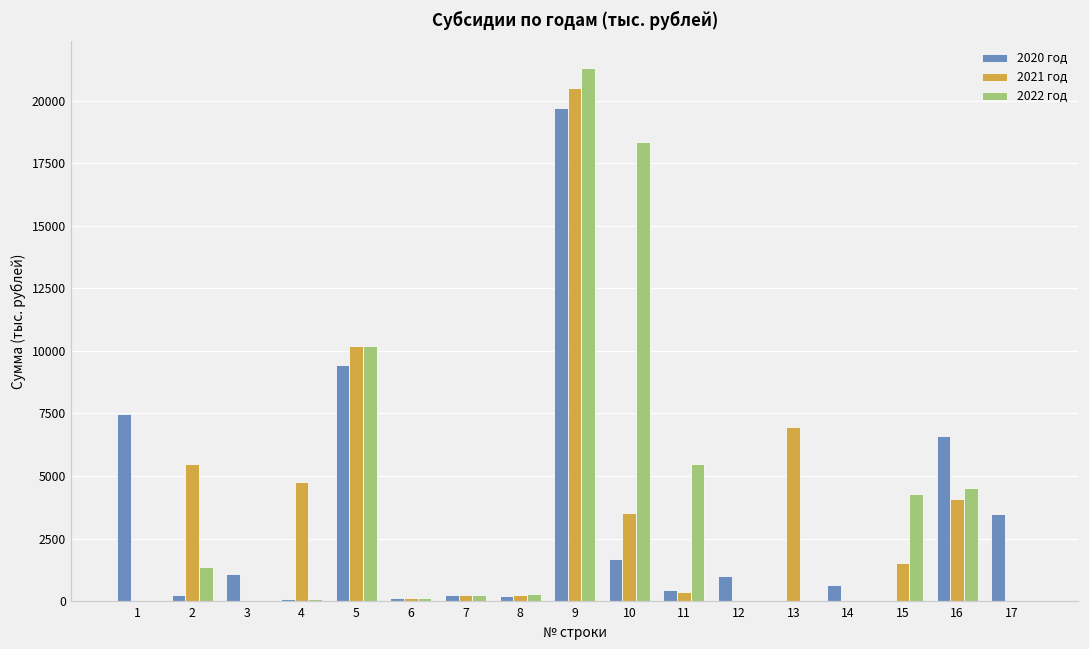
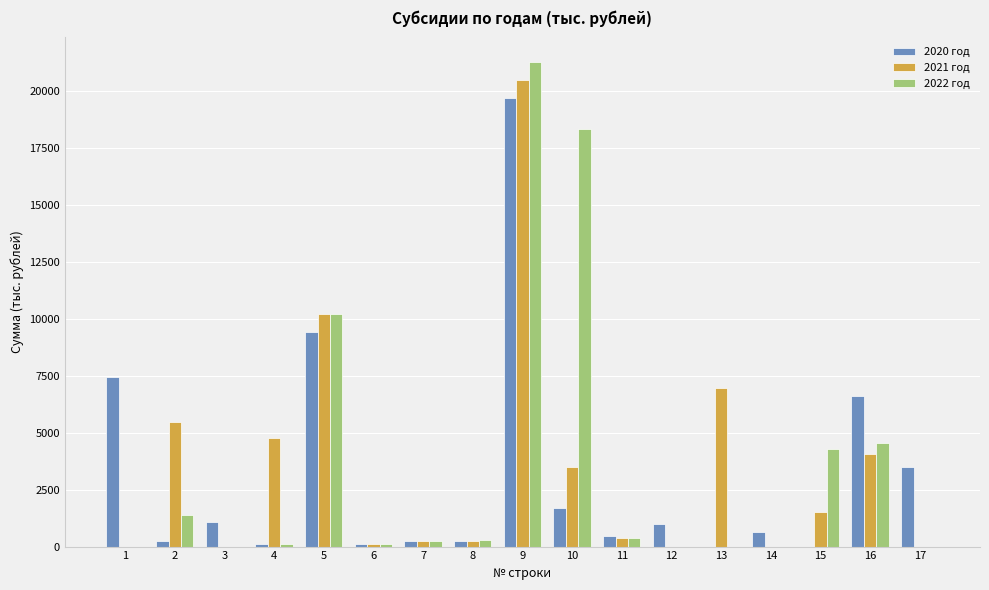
  {
    "2020 год": {
      "1": 7500,
      "2": 200,
      "3": 1100,
      "5": 9400,
      "6": 100,
      "7": 300,
      "8": 200,
      "9": 19700,
      "10": 1700,
      "11": 400,
      "12": 1000,
      "13": 0,
      "14": 600,
      "15": 0,
      "16": 6600,
      "17": 3500
    },
    "2021 год": {
      "1": 0,
      "2": 5500,
      "3": 0,
      "4": 4800,
      "5": 10200,
      "6": 100,
      "7": 300,
      "8": 300,
      "9": 20500,
      "10": 3500,
      "11": 400,
      "12": 0,
      "13": 7000,
      "14": 0,
      "15": 1500,
      "16": 4100,
      "17": 0
    },
    "2022 год": {
      "1": 0,
      "2": 1400,
      "3": 0,
      "5": 10200,
      "6": 100,
      "7": 300,
      "8": 300,
      "9": 21300,
      "10": 18400,
-     "11": 5500,
+     "11": 400,
      "12": 0,
      "13": 0,
      "14": 0,
      "15": 4300,
      "16": 4500,
      "17": 0
    }
  }
